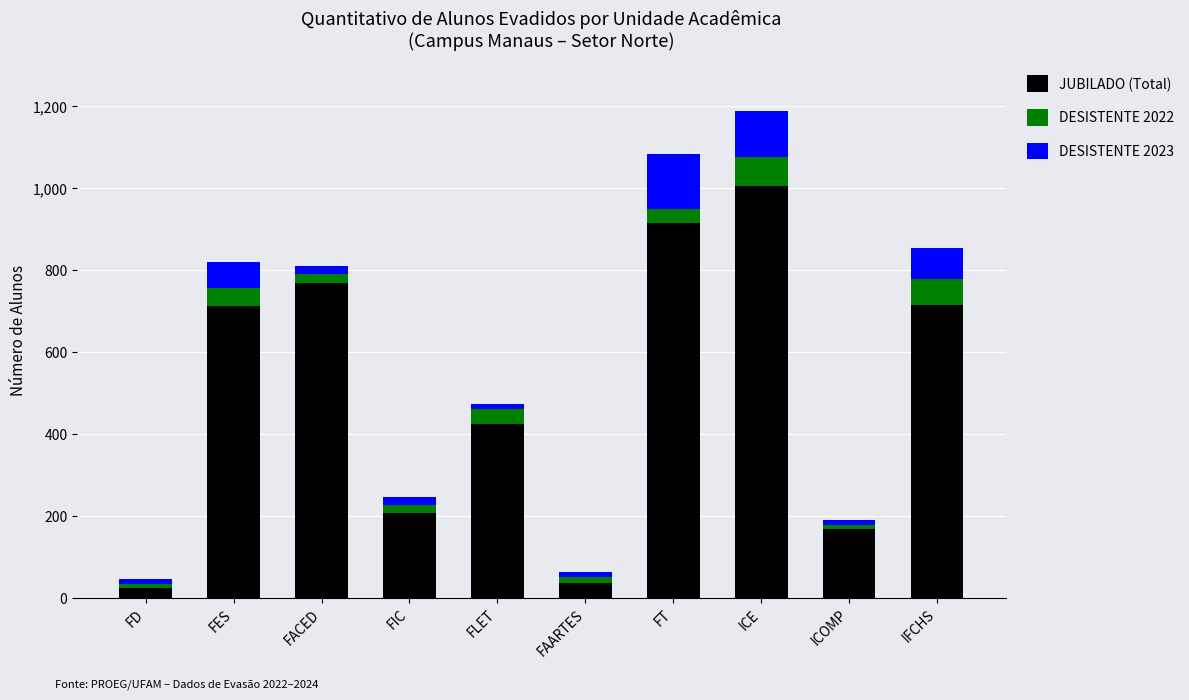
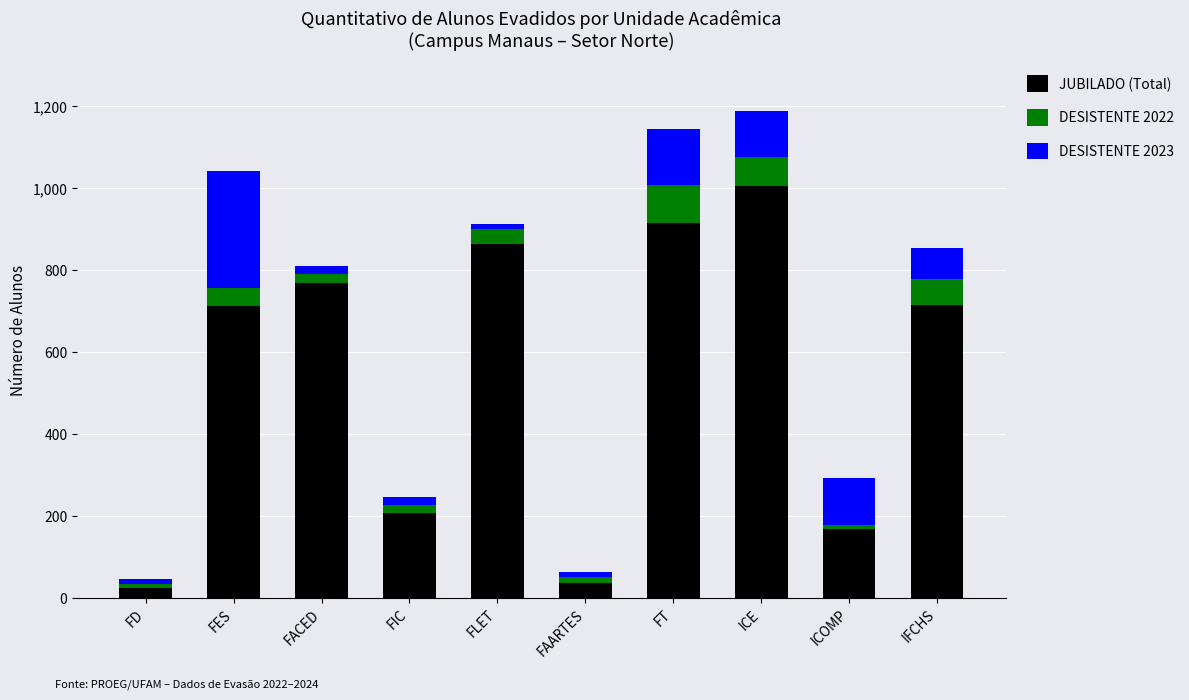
  {
    "JUBILADO (Total)": {
      "FD": "20",
      "FES": "710",
      "FACED": "770",
      "FIC": "210",
-     "FLET": "420",
+     "FLET": "860",
      "FAARTES": "40",
      "FT": "920",
      "ICE": "1,010",
      "ICOMP": "170",
      "IFCHS": "720"
    },
    "DESISTENTE 2022": {
      "FD": "10",
      "FES": "40",
      "FACED": "20",
      "FIC": "20",
      "FLET": "40",
      "FAARTES": "10",
-     "FT": "30",
+     "FT": "90",
      "ICE": "70",
      "ICOMP": "10",
      "IFCHS": "60"
    },
    "DESISTENTE 2023": {
      "FD": "10",
-     "FES": "60",
+     "FES": "290",
      "FACED": "20",
      "FIC": "20",
      "FLET": "10",
      "FAARTES": "10",
      "FT": "140",
      "ICE": "110",
-     "ICOMP": "10",
+     "ICOMP": "110",
      "IFCHS": "80"
    }
  }
